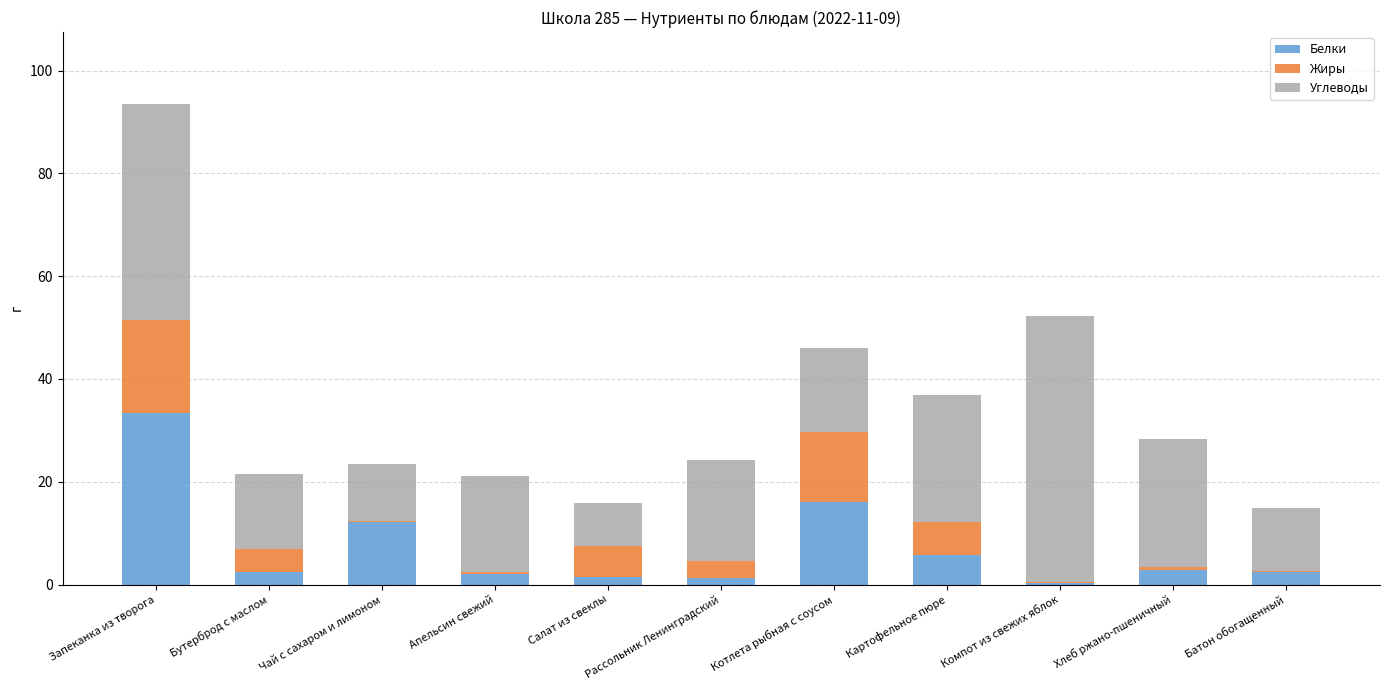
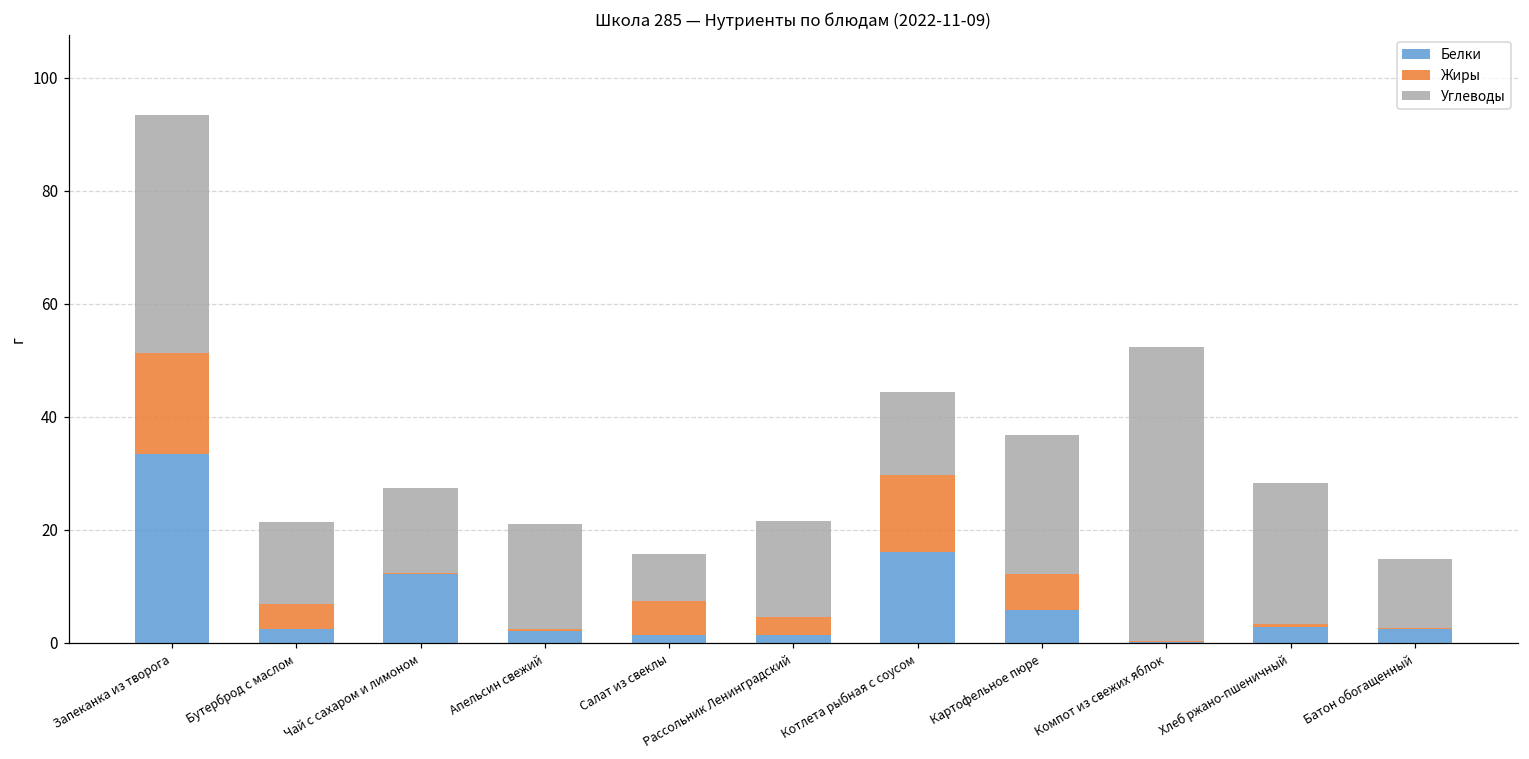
  {
    "Белки": {
      "Запеканка из творога": 33,
      "Бутерброд с маслом": 2,
      "Чай с сахаром и лимоном": 12,
      "Апельсин свежий": 2,
      "Салат из свеклы": 1,
      "Рассольник Ленинградский": 1,
      "Котлета рыбная с соусом": 16,
      "Картофельное пюре": 6,
      "Хлеб ржано-пшеничный": 3,
      "Батон обогащенный": 2
    },
    "Жиры": {
      "Запеканка из творога": 18,
      "Бутерброд с маслом": 4,
      "Салат из свеклы": 6,
      "Рассольник Ленинградский": 3,
      "Котлета рыбная с соусом": 14,
      "Картофельное пюре": 6,
      "Хлеб ржано-пшеничный": 1
    },
    "Углеводы": {
      "Запеканка из творога": 42,
      "Бутерброд с маслом": 15,
-     "Чай с сахаром и лимоном": 11,
+     "Чай с сахаром и лимоном": 15,
      "Апельсин свежий": 19,
      "Салат из свеклы": 8,
-     "Рассольник Ленинградский": 20,
-     "Котлета рыбная с соусом": 16,
+     "Рассольник Ленинградский": 17,
+     "Котлета рыбная с соусом": 15,
      "Картофельное пюре": 25,
      "Компот из свежих яблок": 52,
      "Хлеб ржано-пшеничный": 25,
      "Батон обогащенный": 12
    }
  }
